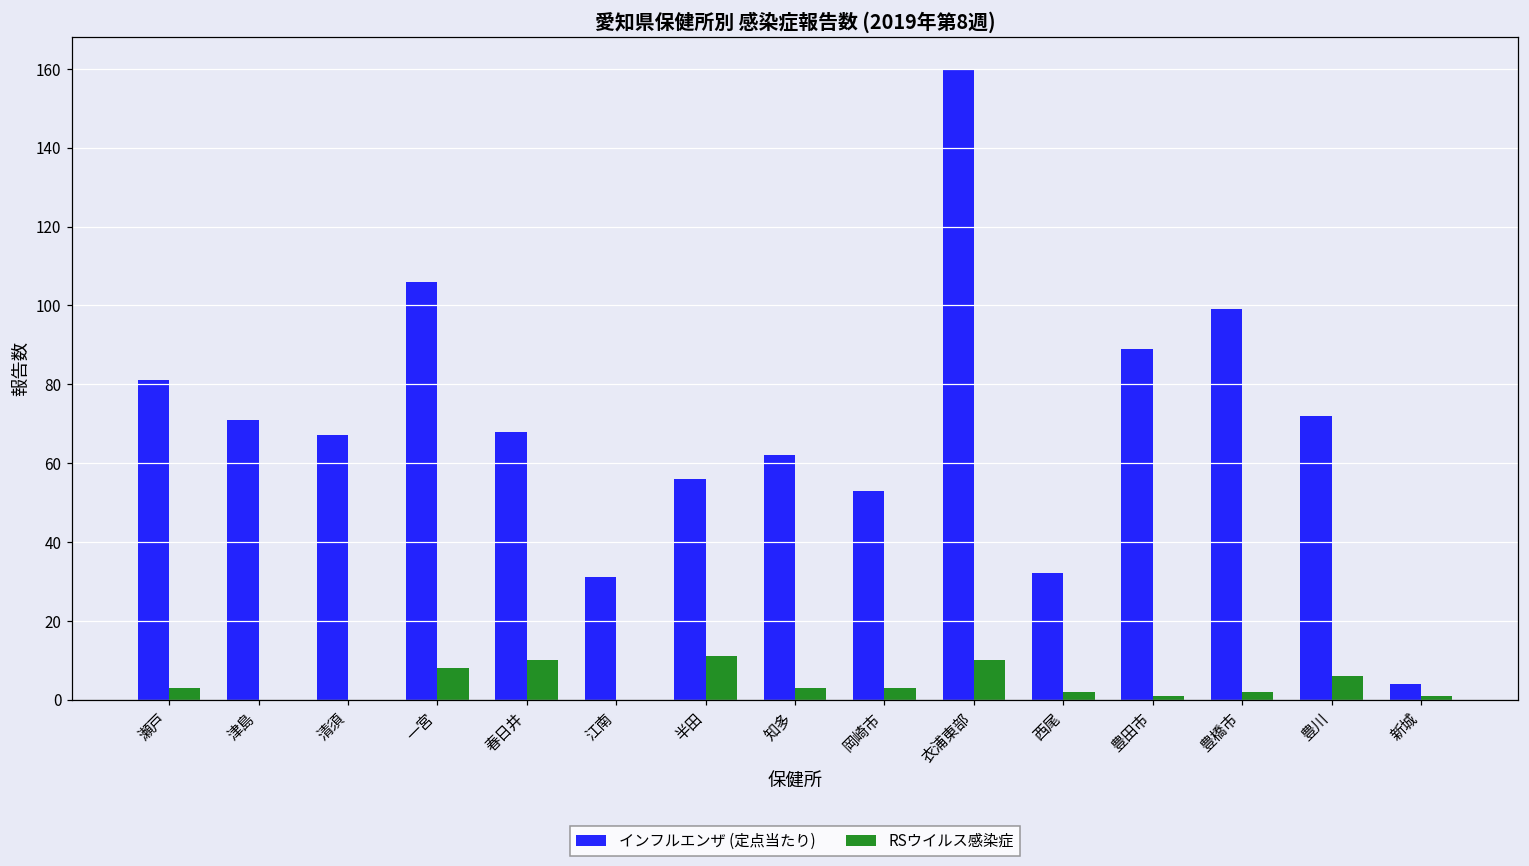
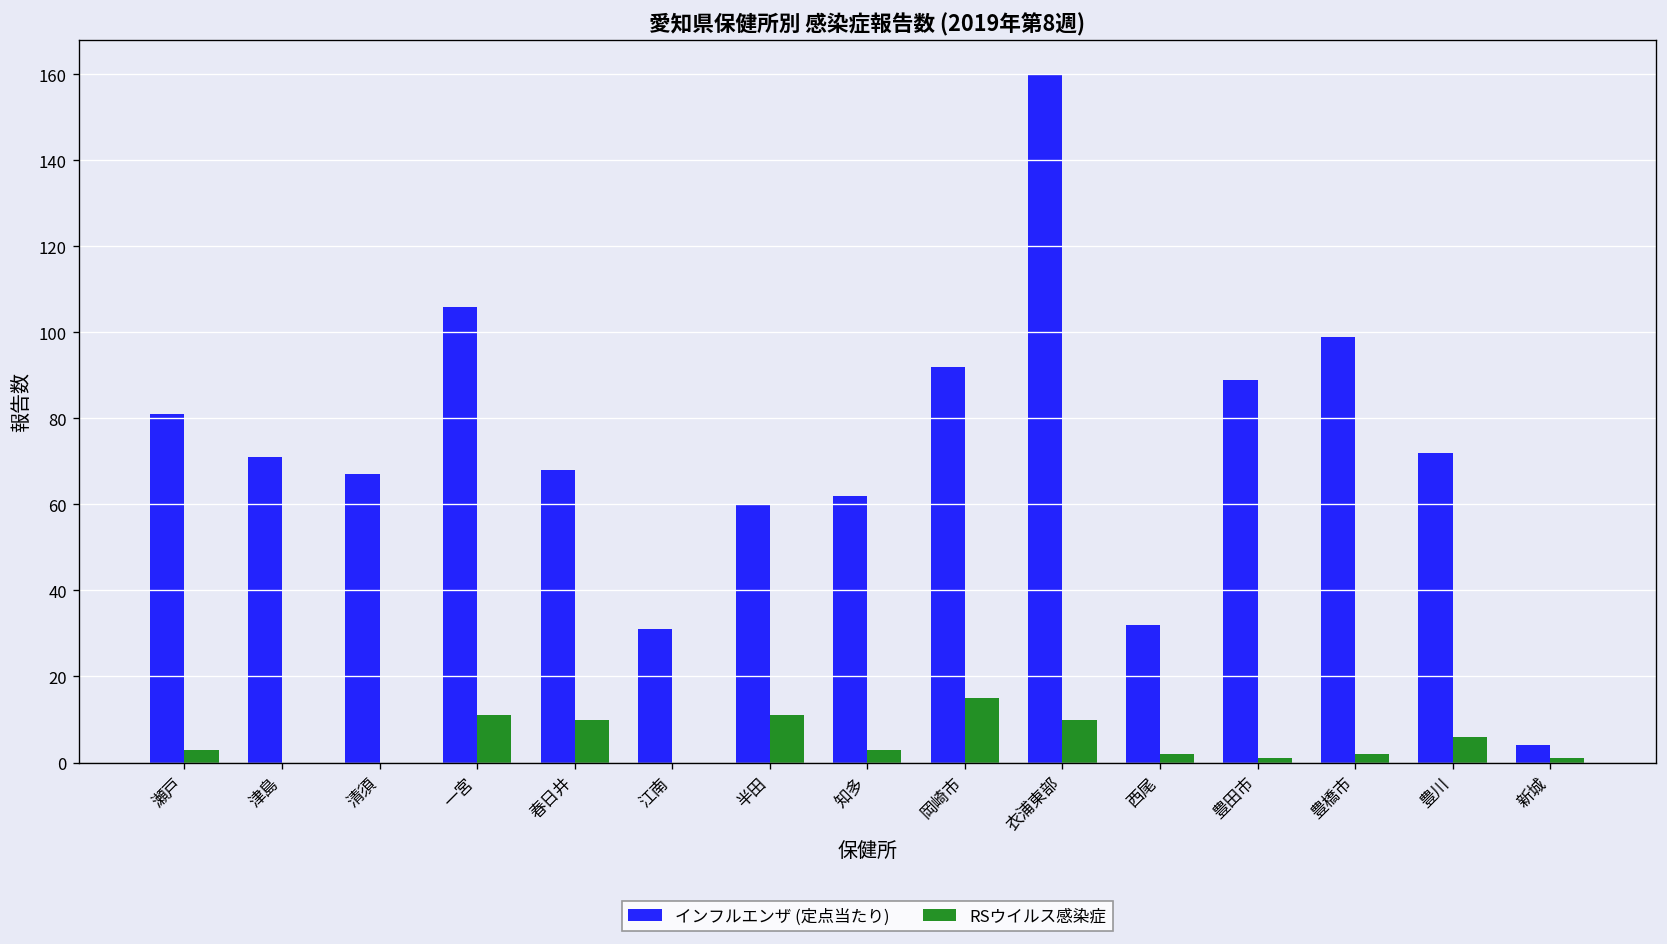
  {
    "インフルエンザ (定点当たり)": {
      "瀬戸": 81,
      "津島": 71,
      "清須": 67,
      "一宮": 106,
      "春日井": 68,
      "江南": 31,
-     "半田": 56,
+     "半田": 60,
      "知多": 62,
-     "岡崎市": 53,
+     "岡崎市": 92,
      "衣浦東部": 160,
      "西尾": 32,
      "豊田市": 89,
      "豊橋市": 99,
      "豊川": 72,
      "新城": 4
    },
    "RSウイルス感染症": {
      "瀬戸": 3,
      "津島": 0,
      "清須": 0,
-     "一宮": 8,
+     "一宮": 11,
      "春日井": 10,
      "江南": 0,
      "半田": 11,
      "知多": 3,
-     "岡崎市": 3,
+     "岡崎市": 15,
      "衣浦東部": 10,
      "西尾": 2,
      "豊田市": 1,
      "豊橋市": 2,
      "豊川": 6,
      "新城": 1
    }
  }
